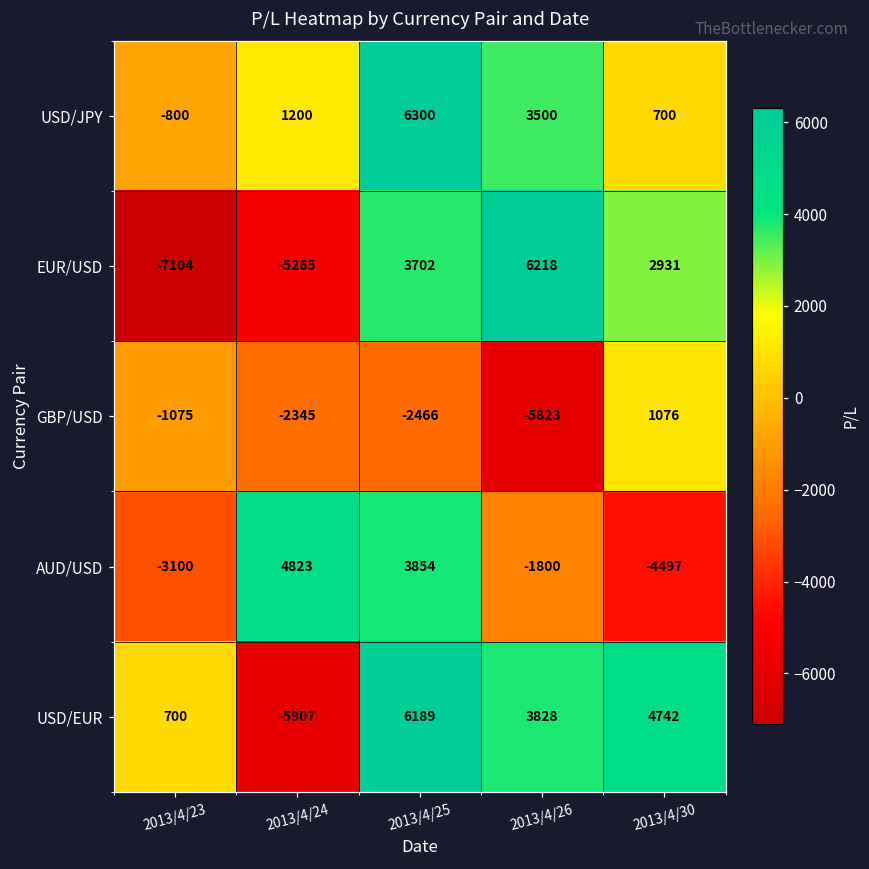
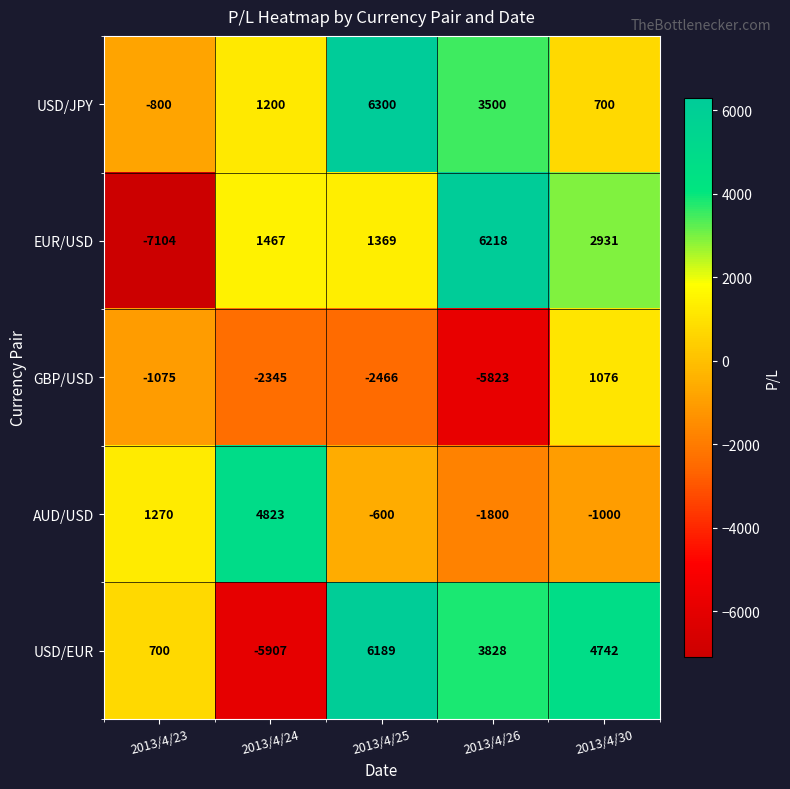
  {
    "USD/JPY": {
      "2013/4/23": -800,
      "2013/4/24": 1200,
      "2013/4/25": 6300,
      "2013/4/26": 3500,
      "2013/4/30": 700
    },
    "EUR/USD": {
      "2013/4/23": -7104,
-     "2013/4/24": -5265,
-     "2013/4/25": 3702,
+     "2013/4/24": 1467,
+     "2013/4/25": 1369,
      "2013/4/26": 6218,
      "2013/4/30": 2931
    },
    "GBP/USD": {
      "2013/4/23": -1075,
      "2013/4/24": -2345,
      "2013/4/25": -2466,
      "2013/4/26": -5823,
      "2013/4/30": 1076
    },
    "AUD/USD": {
-     "2013/4/23": -3100,
+     "2013/4/23": 1270,
      "2013/4/24": 4823,
-     "2013/4/25": 3854,
+     "2013/4/25": -600,
      "2013/4/26": -1800,
-     "2013/4/30": -4497
+     "2013/4/30": -1000
    },
    "USD/EUR": {
      "2013/4/23": 700,
      "2013/4/24": -5907,
      "2013/4/25": 6189,
      "2013/4/26": 3828,
      "2013/4/30": 4742
    }
  }
